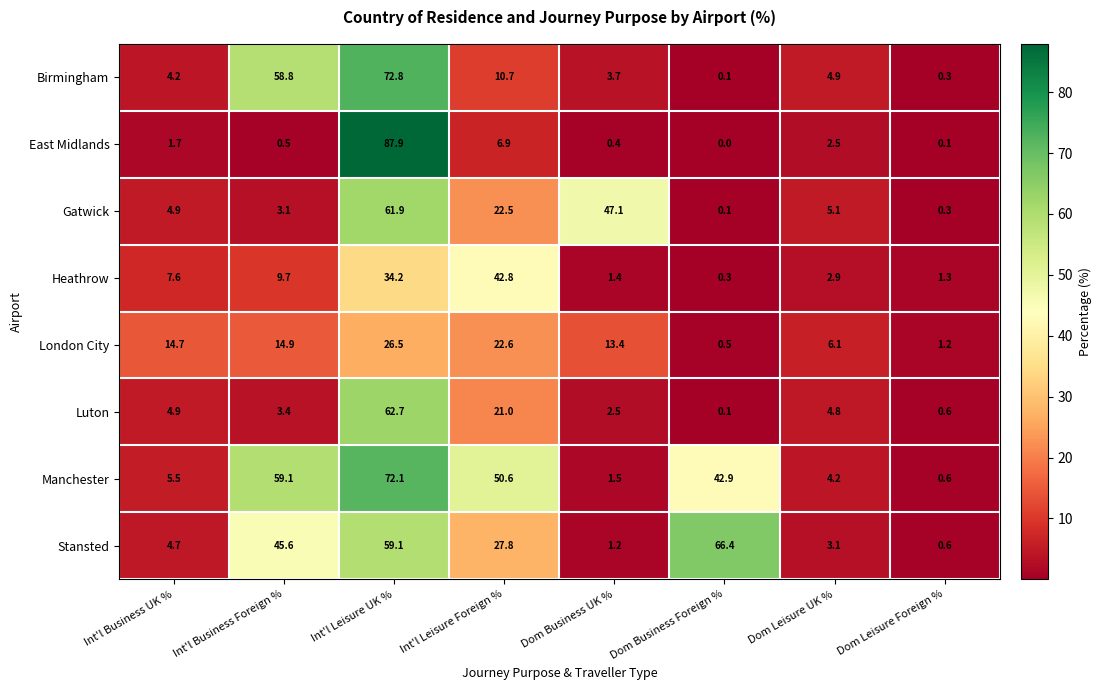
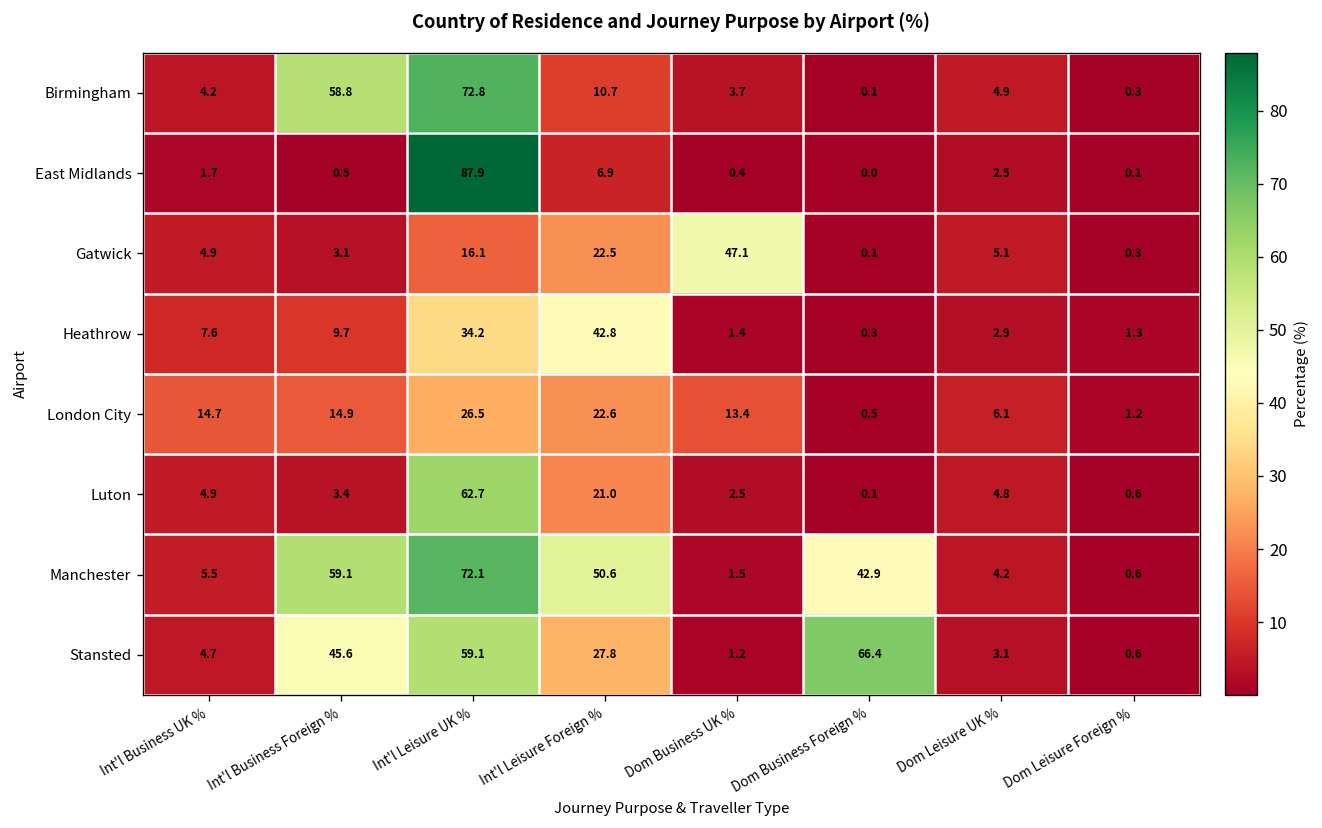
  {
    "Birmingham": {
      "Int'l Business UK %": 4.2,
      "Int'l Business Foreign %": 58.8,
      "Int'l Leisure UK %": 72.8,
      "Int'l Leisure Foreign %": 10.7,
      "Dom Business UK %": 3.7,
      "Dom Business Foreign %": 0.1,
      "Dom Leisure UK %": 4.9,
      "Dom Leisure Foreign %": 0.3
    },
    "East Midlands": {
      "Int'l Business UK %": 1.7,
      "Int'l Business Foreign %": 0.5,
      "Int'l Leisure UK %": 87.9,
      "Int'l Leisure Foreign %": 6.9,
      "Dom Business UK %": 0.4,
      "Dom Business Foreign %": 0.0,
      "Dom Leisure UK %": 2.5,
      "Dom Leisure Foreign %": 0.1
    },
    "Gatwick": {
      "Int'l Business UK %": 4.9,
      "Int'l Business Foreign %": 3.1,
-     "Int'l Leisure UK %": 61.9,
+     "Int'l Leisure UK %": 16.1,
      "Int'l Leisure Foreign %": 22.5,
      "Dom Business UK %": 47.1,
      "Dom Business Foreign %": 0.1,
      "Dom Leisure UK %": 5.1,
      "Dom Leisure Foreign %": 0.3
    },
    "Heathrow": {
      "Int'l Business UK %": 7.6,
      "Int'l Business Foreign %": 9.7,
      "Int'l Leisure UK %": 34.2,
      "Int'l Leisure Foreign %": 42.8,
      "Dom Business UK %": 1.4,
      "Dom Business Foreign %": 0.3,
      "Dom Leisure UK %": 2.9,
      "Dom Leisure Foreign %": 1.3
    },
    "London City": {
      "Int'l Business UK %": 14.7,
      "Int'l Business Foreign %": 14.9,
      "Int'l Leisure UK %": 26.5,
      "Int'l Leisure Foreign %": 22.6,
      "Dom Business UK %": 13.4,
      "Dom Business Foreign %": 0.5,
      "Dom Leisure UK %": 6.1,
      "Dom Leisure Foreign %": 1.2
    },
    "Luton": {
      "Int'l Business UK %": 4.9,
      "Int'l Business Foreign %": 3.4,
      "Int'l Leisure UK %": 62.7,
      "Int'l Leisure Foreign %": 21.0,
      "Dom Business UK %": 2.5,
      "Dom Business Foreign %": 0.1,
      "Dom Leisure UK %": 4.8,
      "Dom Leisure Foreign %": 0.6
    },
    "Manchester": {
      "Int'l Business UK %": 5.5,
      "Int'l Business Foreign %": 59.1,
      "Int'l Leisure UK %": 72.1,
      "Int'l Leisure Foreign %": 50.6,
      "Dom Business UK %": 1.5,
      "Dom Business Foreign %": 42.9,
      "Dom Leisure UK %": 4.2,
      "Dom Leisure Foreign %": 0.6
    },
    "Stansted": {
      "Int'l Business UK %": 4.7,
      "Int'l Business Foreign %": 45.6,
      "Int'l Leisure UK %": 59.1,
      "Int'l Leisure Foreign %": 27.8,
      "Dom Business UK %": 1.2,
      "Dom Business Foreign %": 66.4,
      "Dom Leisure UK %": 3.1,
      "Dom Leisure Foreign %": 0.6
    }
  }
